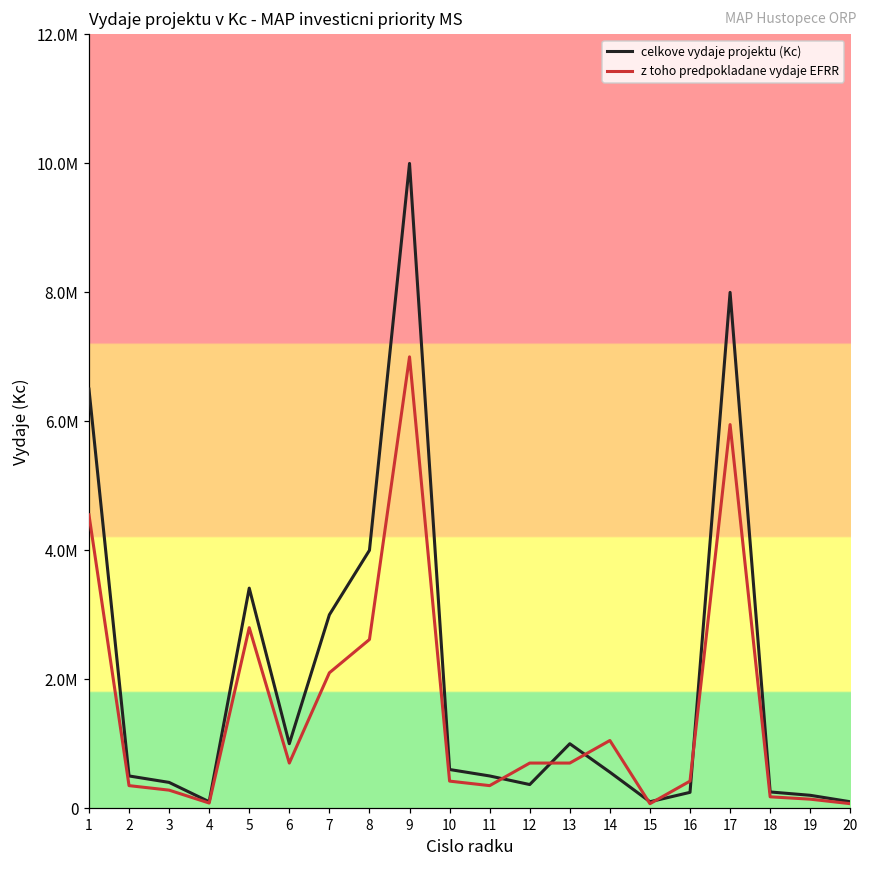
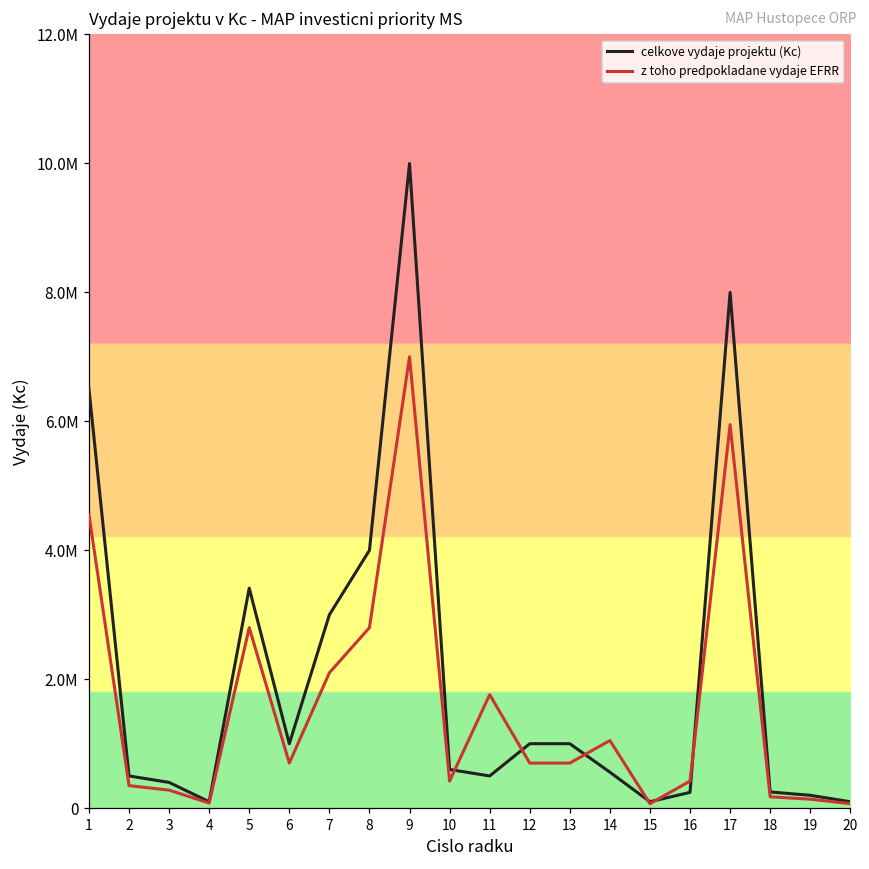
  {
    "celkove vydaje projektu (Kc)": {
      "1": 6500000,
      "2": 500000,
      "3": 400000,
      "5": 3400000,
      "6": 1000000,
      "7": 3000000,
      "8": 4000000,
      "9": 10000000,
      "10": 600000,
      "11": 500000,
-     "12": 400000,
+     "12": 1000000,
      "13": 1000000,
      "14": 600000,
      "16": 200000,
      "17": 8000000,
      "18": 300000,
      "19": 200000
    },
    "z toho predpokladane vydaje EFRR": {
      "1": 4600000,
      "2": 400000,
      "3": 300000,
      "5": 2800000,
      "6": 700000,
      "7": 2100000,
-     "8": 2600000,
+     "8": 2800000,
      "9": 7000000,
      "10": 400000,
-     "11": 400000,
+     "11": 1800000,
      "12": 700000,
      "13": 700000,
      "14": 1100000,
      "16": 400000,
      "17": 5900000,
      "18": 200000,
      "19": 100000
    }
  }
